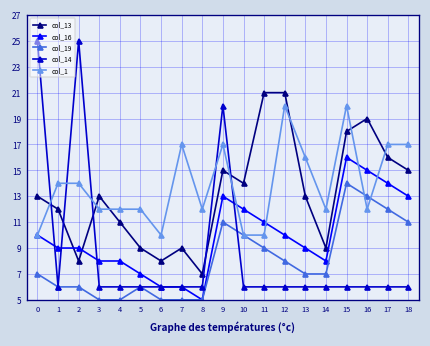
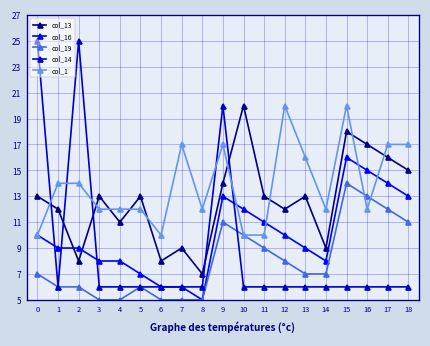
  {
    "col_13": {
      "0": 13,
      "1": 12,
      "2": 8,
      "3": 13,
      "4": 11,
-     "5": 9,
+     "5": 13,
      "6": 8,
      "7": 9,
      "8": 7,
-     "9": 15,
-     "10": 14,
-     "11": 21,
-     "12": 21,
+     "9": 14,
+     "10": 20,
+     "11": 13,
+     "12": 12,
      "13": 13,
      "14": 9,
      "15": 18,
-     "16": 19,
+     "16": 17,
      "17": 16,
      "18": 15
    }
  }
